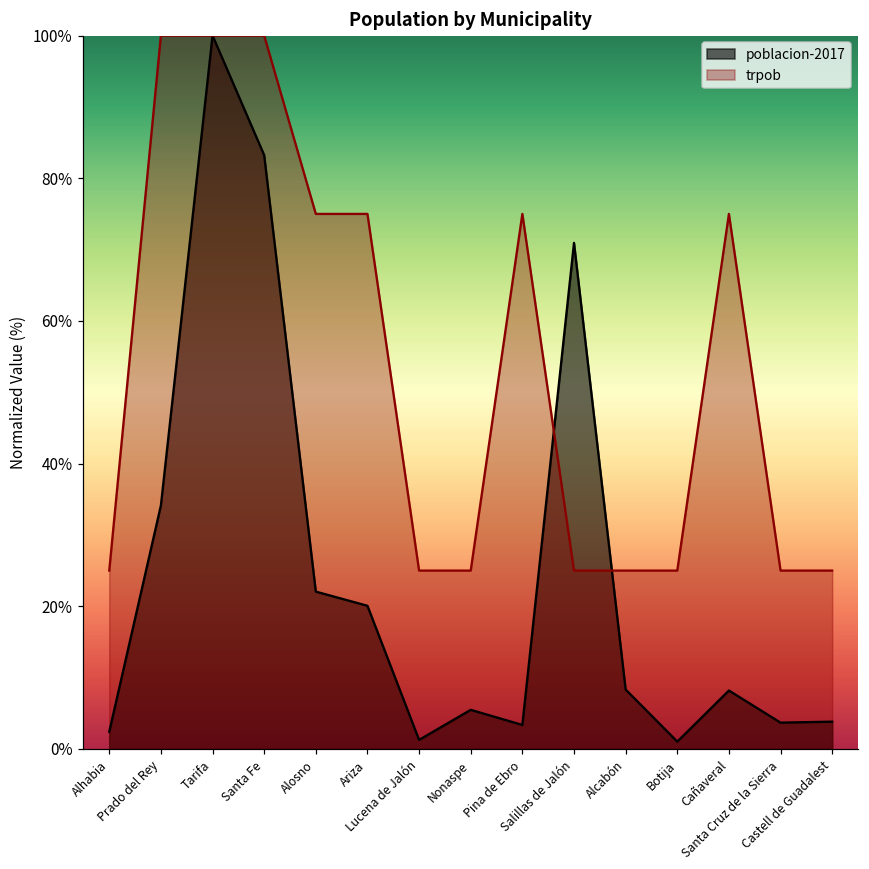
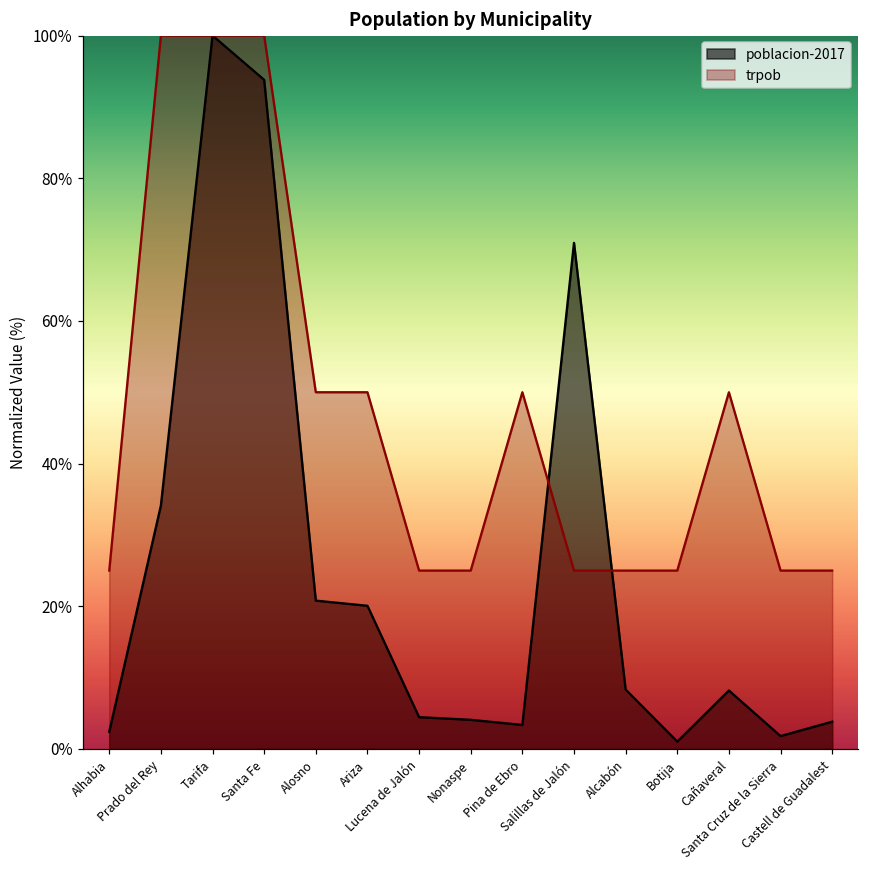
  {
    "poblacion-2017": {
      "Alhabia": "2%",
      "Prado del Rey": "34%",
-     "Santa Fe": "83%",
-     "Alosno": "22%",
+     "Santa Fe": "94%",
+     "Alosno": "21%",
      "Ariza": "20%",
-     "Lucena de Jalón": "1%",
-     "Nonaspe": "5%",
+     "Lucena de Jalón": "4%",
+     "Nonaspe": "4%",
      "Pina de Ebro": "3%",
      "Salillas de Jalón": "71%",
      "Alcabón": "8%",
      "Botija": "1%",
      "Cañaveral": "8%",
-     "Santa Cruz de la Sierra": "4%",
+     "Santa Cruz de la Sierra": "2%",
      "Castell de Guadalest": "4%"
    },
    "trpob": {
      "Alhabia": "25%",
      "Prado del Rey": "100%",
      "Santa Fe": "100%",
-     "Alosno": "75%",
-     "Ariza": "75%",
+     "Alosno": "50%",
+     "Ariza": "50%",
      "Lucena de Jalón": "25%",
      "Nonaspe": "25%",
-     "Pina de Ebro": "75%",
+     "Pina de Ebro": "50%",
      "Salillas de Jalón": "25%",
      "Alcabón": "25%",
      "Botija": "25%",
-     "Cañaveral": "75%",
+     "Cañaveral": "50%",
      "Santa Cruz de la Sierra": "25%",
      "Castell de Guadalest": "25%"
    }
  }
